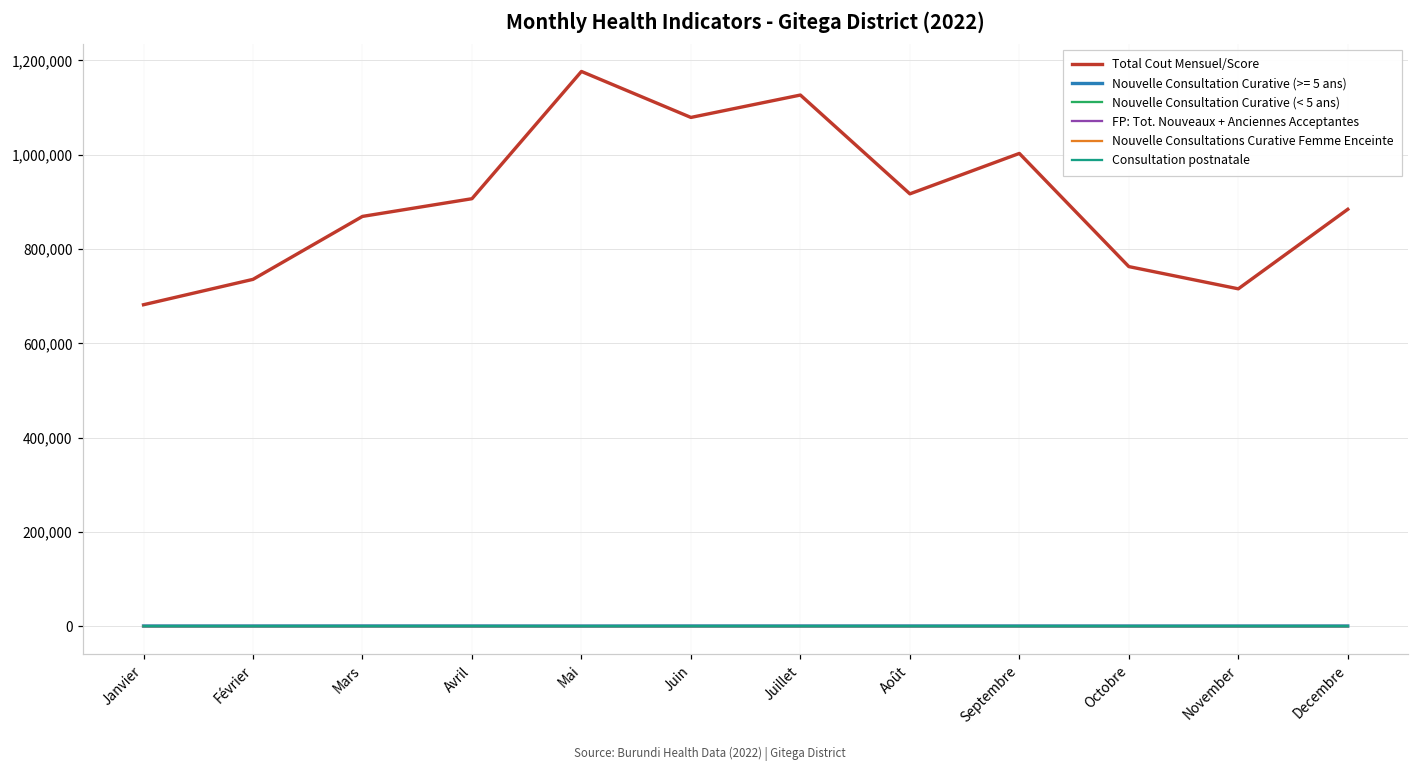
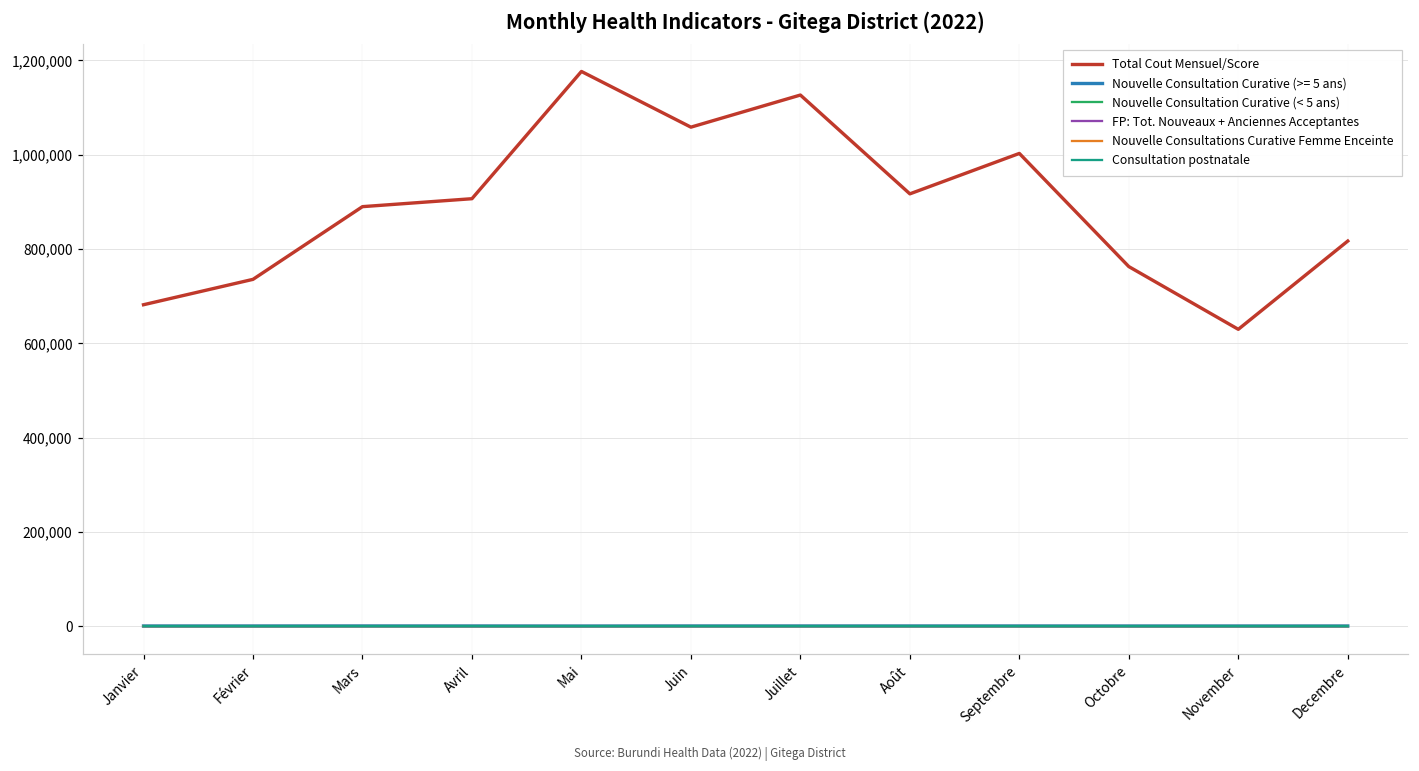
  {
    "Total Cout Mensuel/Score": {
      "Janvier": "680,000",
      "Février": "740,000",
-     "Mars": "870,000",
+     "Mars": "890,000",
      "Avril": "910,000",
      "Mai": "1,180,000",
-     "Juin": "1,080,000",
+     "Juin": "1,060,000",
      "Juillet": "1,130,000",
      "Août": "920,000",
      "Septembre": "1,000,000",
      "Octobre": "760,000",
-     "November": "720,000",
-     "Decembre": "880,000"
+     "November": "630,000",
+     "Decembre": "820,000"
    },
    "Consultation postnatale": {
      "Janvier": "0",
      "Février": "0",
      "Mars": "0",
      "Avril": "0",
      "Mai": "0",
      "Juin": "0",
      "Juillet": "0",
      "Août": "0",
      "Septembre": "0",
      "Octobre": "0",
      "November": "0",
      "Decembre": "0"
    }
  }
